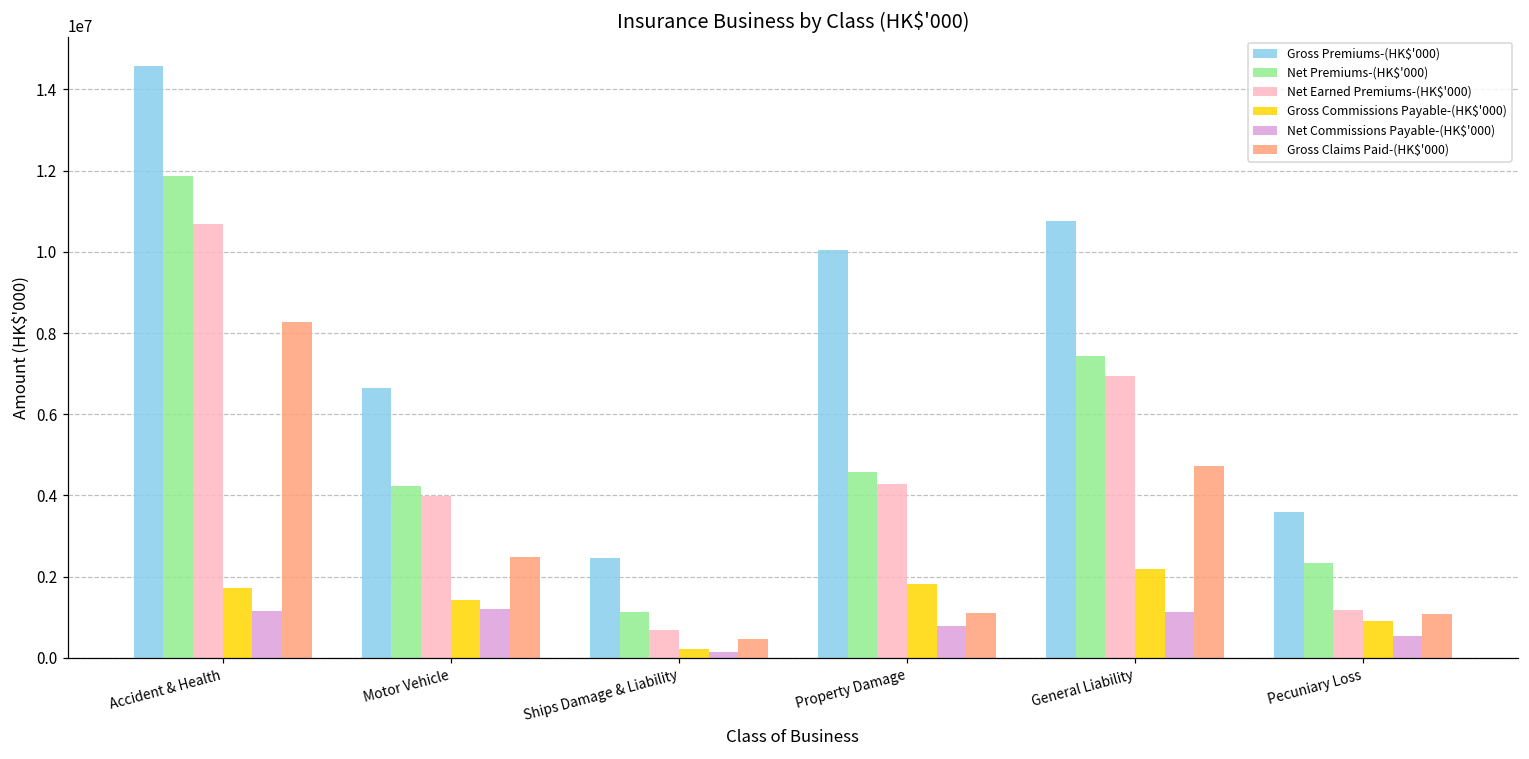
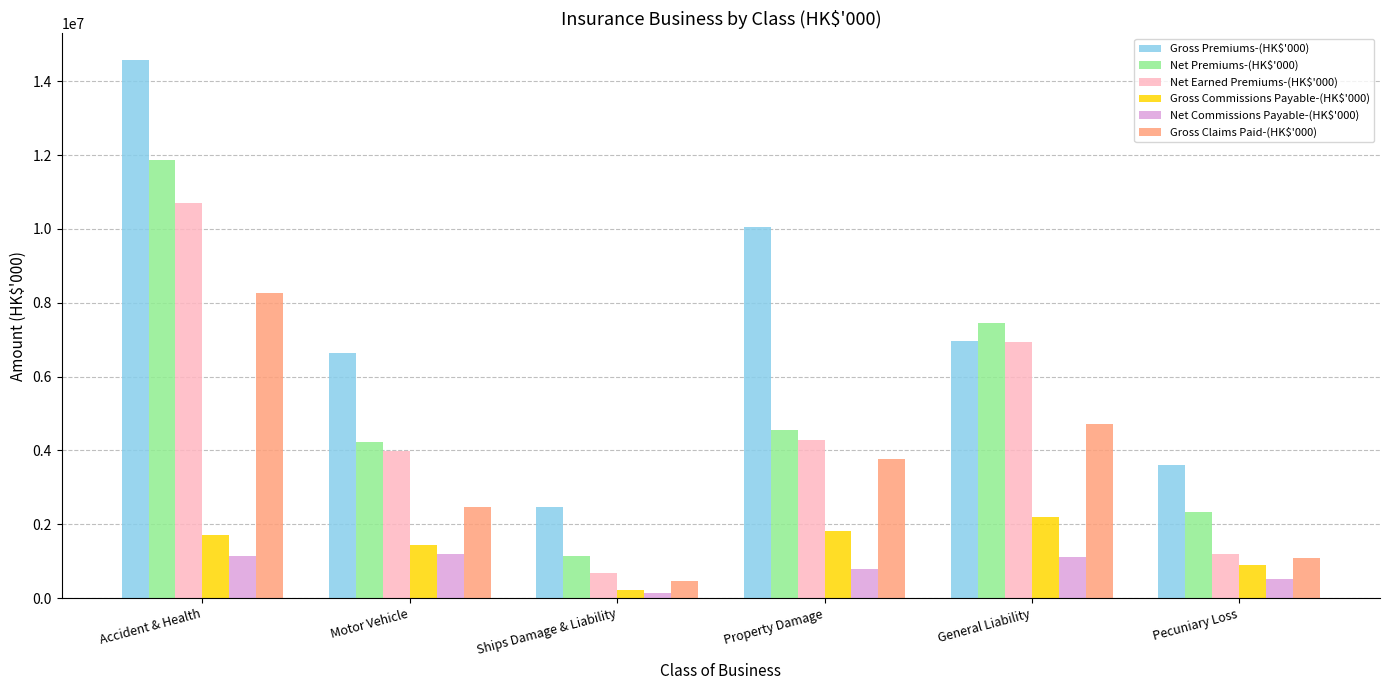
  {
    "Gross Premiums-(HK$'000)": {
      "Accident & Health": 14600000,
      "Motor Vehicle": 6600000,
      "Ships Damage & Liability": 2500000,
      "Property Damage": 10000000,
-     "General Liability": 10800000,
+     "General Liability": 7000000,
      "Pecuniary Loss": 3600000
    },
    "Net Premiums-(HK$'000)": {
      "Accident & Health": 11900000,
      "Motor Vehicle": 4200000,
      "Ships Damage & Liability": 1100000,
      "Property Damage": 4600000,
      "General Liability": 7400000,
      "Pecuniary Loss": 2300000
    },
    "Gross Commissions Payable-(HK$'000)": {
      "Accident & Health": 1700000,
      "Motor Vehicle": 1400000,
      "Ships Damage & Liability": 200000,
      "Property Damage": 1800000,
      "General Liability": 2200000,
      "Pecuniary Loss": 900000
    },
    "Gross Claims Paid-(HK$'000)": {
      "Accident & Health": 8300000,
      "Motor Vehicle": 2500000,
      "Ships Damage & Liability": 500000,
-     "Property Damage": 1100000,
+     "Property Damage": 3800000,
      "General Liability": 4700000,
      "Pecuniary Loss": 1100000
    }
  }
